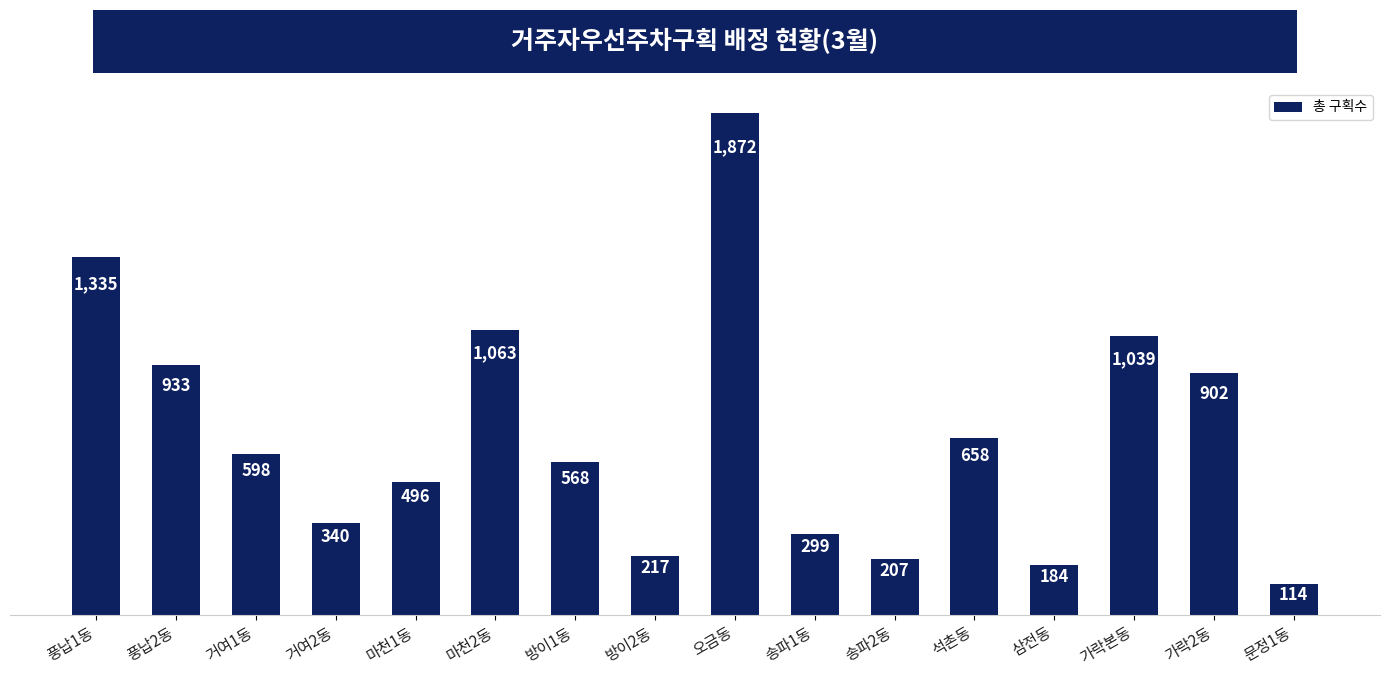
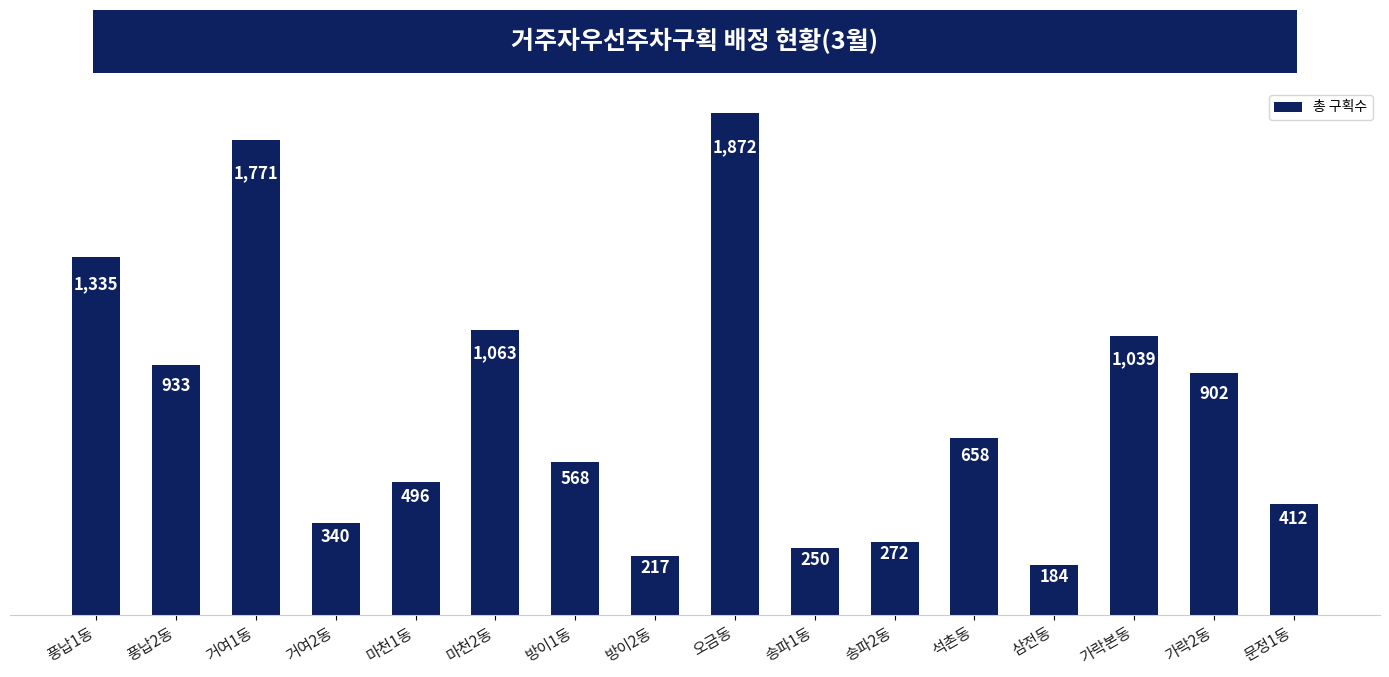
  {
    "풍납1동": "1,335",
    "풍납2동": "933",
-   "거여1동": "598",
+   "거여1동": "1,771",
    "거여2동": "340",
    "마천1동": "496",
    "마천2동": "1,063",
    "방이1동": "568",
    "방이2동": "217",
    "오금동": "1,872",
-   "송파1동": "299",
-   "송파2동": "207",
+   "송파1동": "250",
+   "송파2동": "272",
    "석촌동": "658",
    "삼전동": "184",
    "가락본동": "1,039",
    "가락2동": "902",
-   "문정1동": "114"
+   "문정1동": "412"
  }
